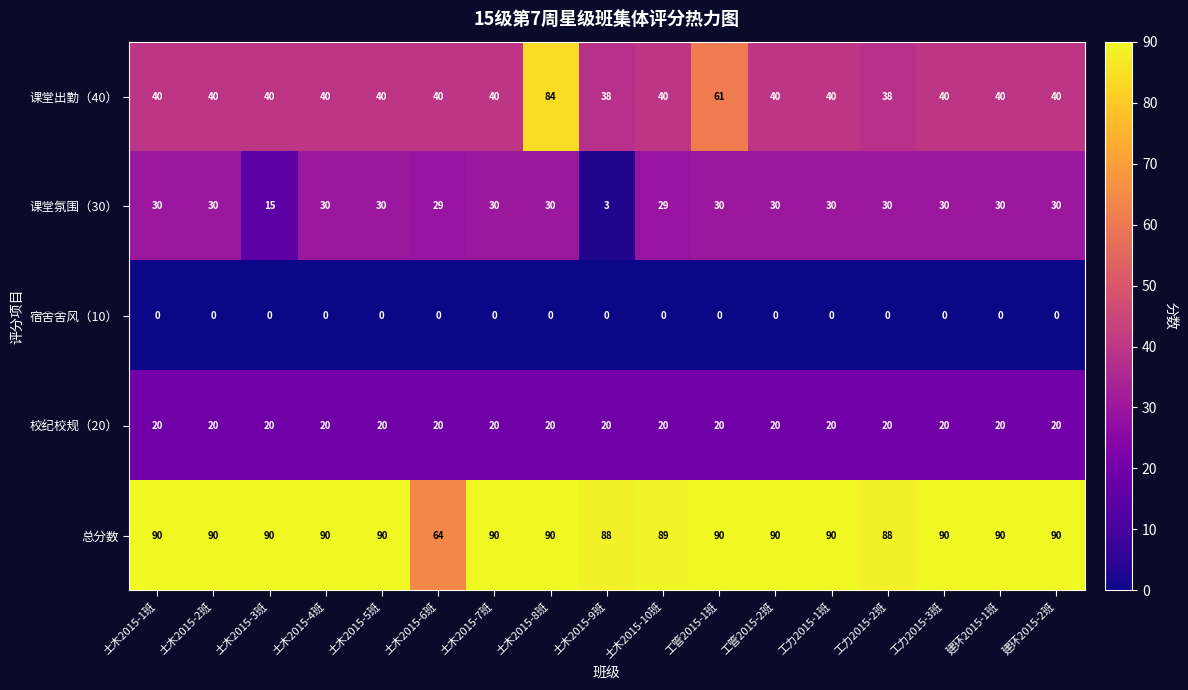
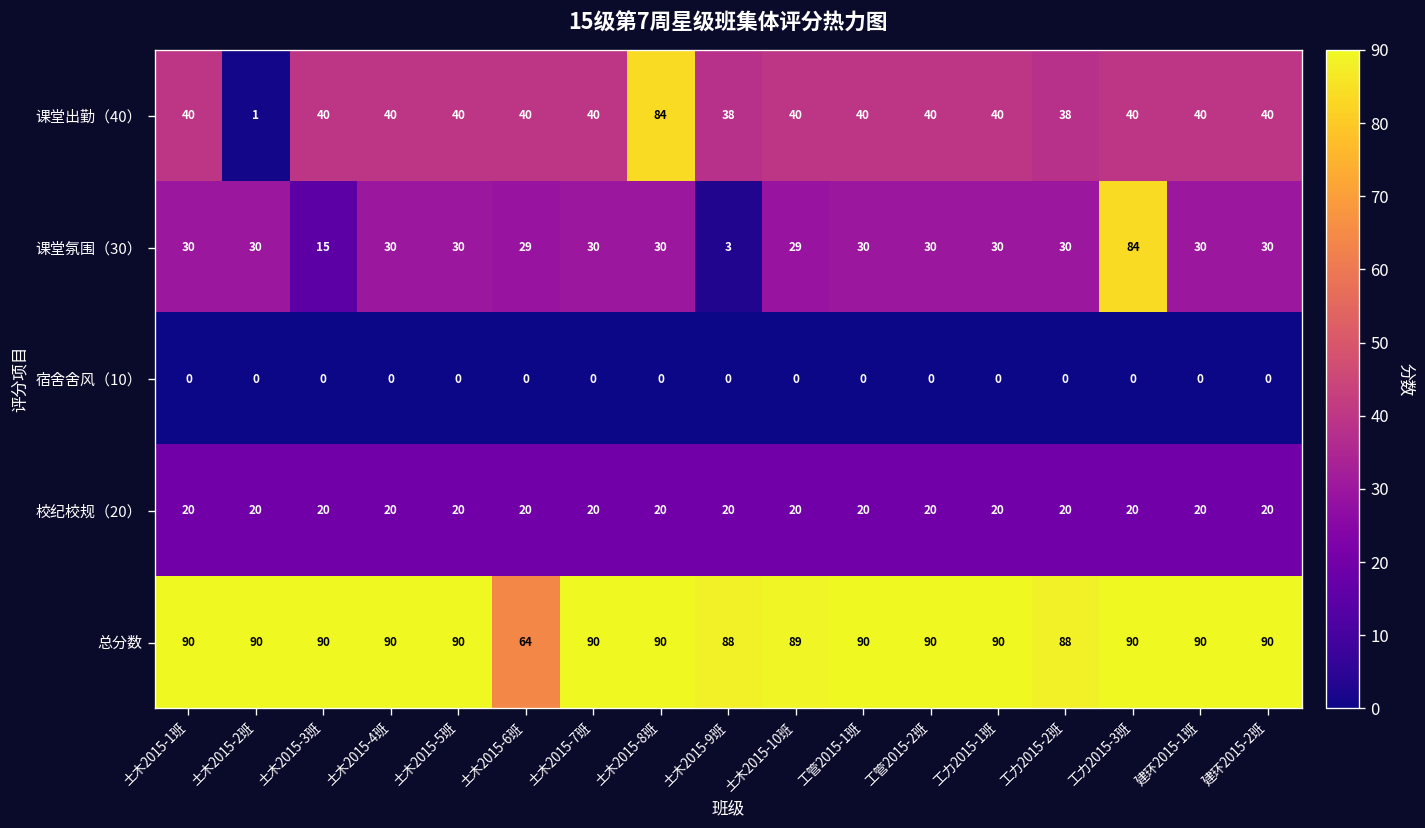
  {
    "课堂出勤（40）": {
      "土木2015-1班": 40,
-     "土木2015-2班": 40,
+     "土木2015-2班": 1,
      "土木2015-3班": 40,
      "土木2015-4班": 40,
      "土木2015-5班": 40,
      "土木2015-6班": 40,
      "土木2015-7班": 40,
      "土木2015-8班": 84,
      "土木2015-9班": 38,
      "土木2015-10班": 40,
-     "工管2015-1班": 61,
+     "工管2015-1班": 40,
      "工管2015-2班": 40,
      "工力2015-1班": 40,
      "工力2015-2班": 38,
      "工力2015-3班": 40,
      "建环2015-1班": 40,
      "建环2015-2班": 40
    },
    "课堂氛围（30）": {
      "土木2015-1班": 30,
      "土木2015-2班": 30,
      "土木2015-3班": 15,
      "土木2015-4班": 30,
      "土木2015-5班": 30,
      "土木2015-6班": 29,
      "土木2015-7班": 30,
      "土木2015-8班": 30,
      "土木2015-9班": 3,
      "土木2015-10班": 29,
      "工管2015-1班": 30,
      "工管2015-2班": 30,
      "工力2015-1班": 30,
      "工力2015-2班": 30,
-     "工力2015-3班": 30,
+     "工力2015-3班": 84,
      "建环2015-1班": 30,
      "建环2015-2班": 30
    },
    "宿舍舍风（10）": {
      "土木2015-1班": 0,
      "土木2015-2班": 0,
      "土木2015-3班": 0,
      "土木2015-4班": 0,
      "土木2015-5班": 0,
      "土木2015-6班": 0,
      "土木2015-7班": 0,
      "土木2015-8班": 0,
      "土木2015-9班": 0,
      "土木2015-10班": 0,
      "工管2015-1班": 0,
      "工管2015-2班": 0,
      "工力2015-1班": 0,
      "工力2015-2班": 0,
      "工力2015-3班": 0,
      "建环2015-1班": 0,
      "建环2015-2班": 0
    },
    "校纪校规（20）": {
      "土木2015-1班": 20,
      "土木2015-2班": 20,
      "土木2015-3班": 20,
      "土木2015-4班": 20,
      "土木2015-5班": 20,
      "土木2015-6班": 20,
      "土木2015-7班": 20,
      "土木2015-8班": 20,
      "土木2015-9班": 20,
      "土木2015-10班": 20,
      "工管2015-1班": 20,
      "工管2015-2班": 20,
      "工力2015-1班": 20,
      "工力2015-2班": 20,
      "工力2015-3班": 20,
      "建环2015-1班": 20,
      "建环2015-2班": 20
    },
    "总分数": {
      "土木2015-1班": 90,
      "土木2015-2班": 90,
      "土木2015-3班": 90,
      "土木2015-4班": 90,
      "土木2015-5班": 90,
      "土木2015-6班": 64,
      "土木2015-7班": 90,
      "土木2015-8班": 90,
      "土木2015-9班": 88,
      "土木2015-10班": 89,
      "工管2015-1班": 90,
      "工管2015-2班": 90,
      "工力2015-1班": 90,
      "工力2015-2班": 88,
      "工力2015-3班": 90,
      "建环2015-1班": 90,
      "建环2015-2班": 90
    }
  }
